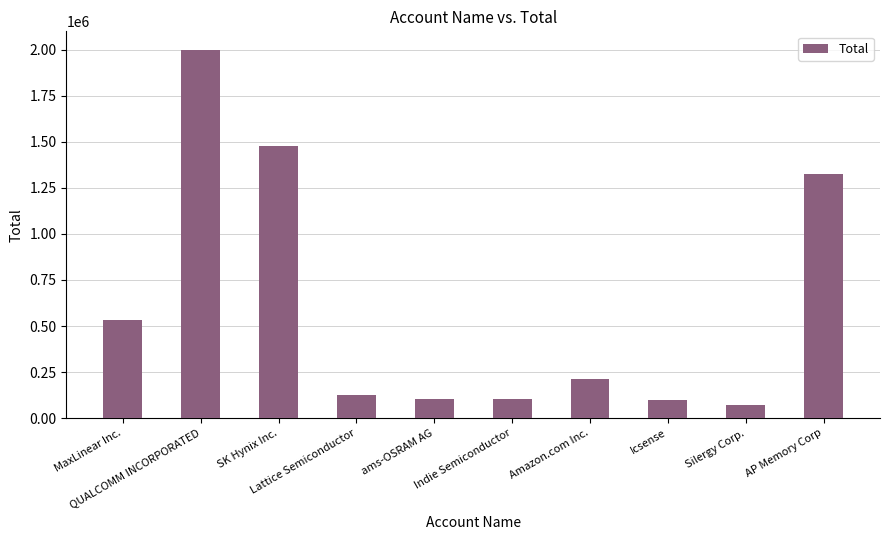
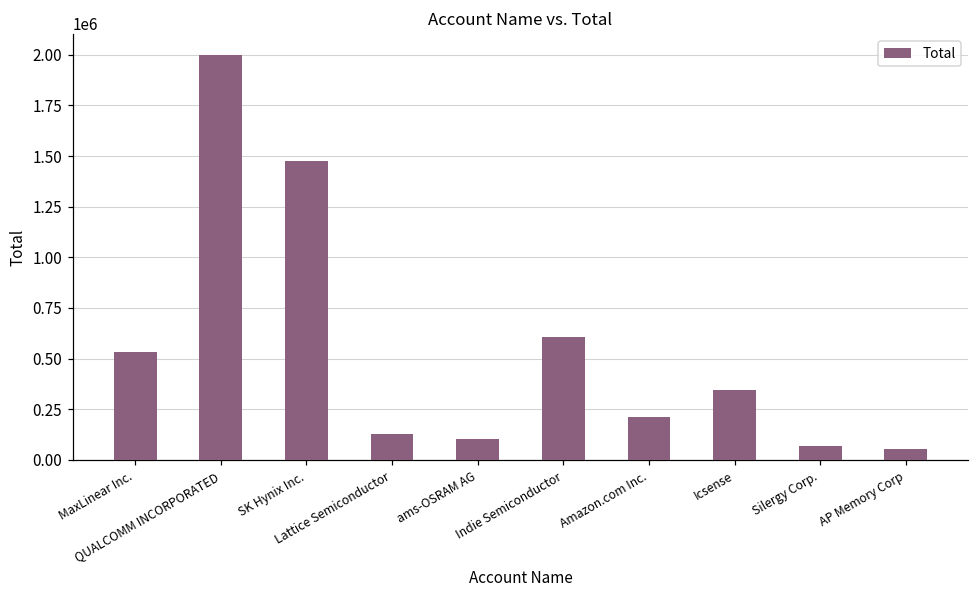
  {
    "MaxLinear Inc.": 530000,
    "QUALCOMM INCORPORATED": 2000000,
    "SK Hynix Inc.": 1480000,
    "Lattice Semiconductor": 130000,
    "ams-OSRAM AG": 100000,
-   "Indie Semiconductor": 100000,
+   "Indie Semiconductor": 600000,
    "Amazon.com Inc.": 210000,
-   "Icsense": 100000,
+   "Icsense": 350000,
    "Silergy Corp.": 70000,
-   "AP Memory Corp": 1330000
+   "AP Memory Corp": 60000
  }
